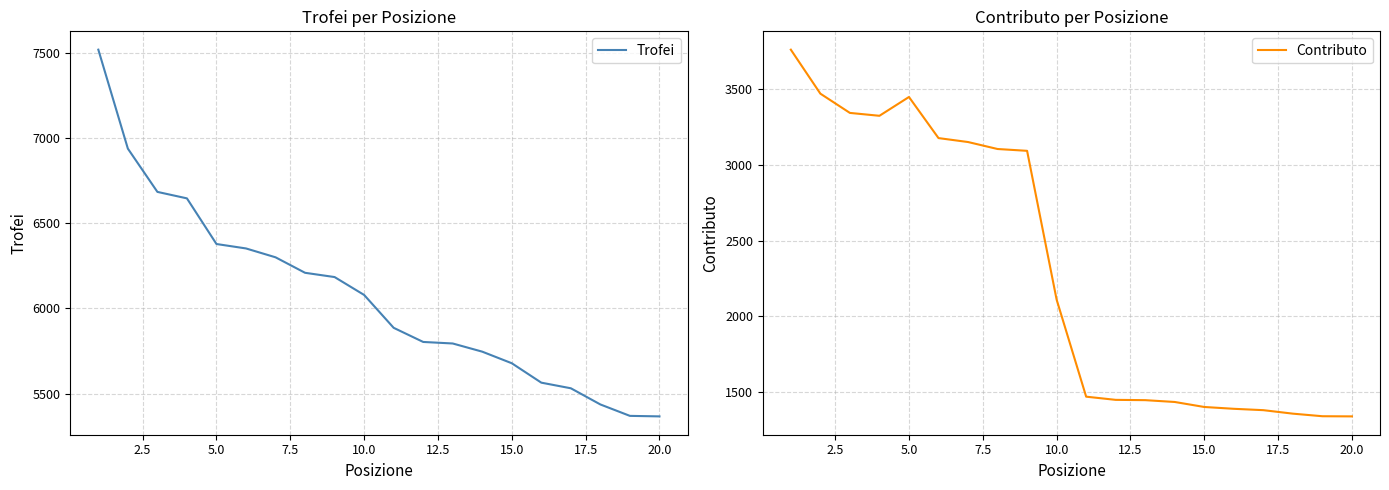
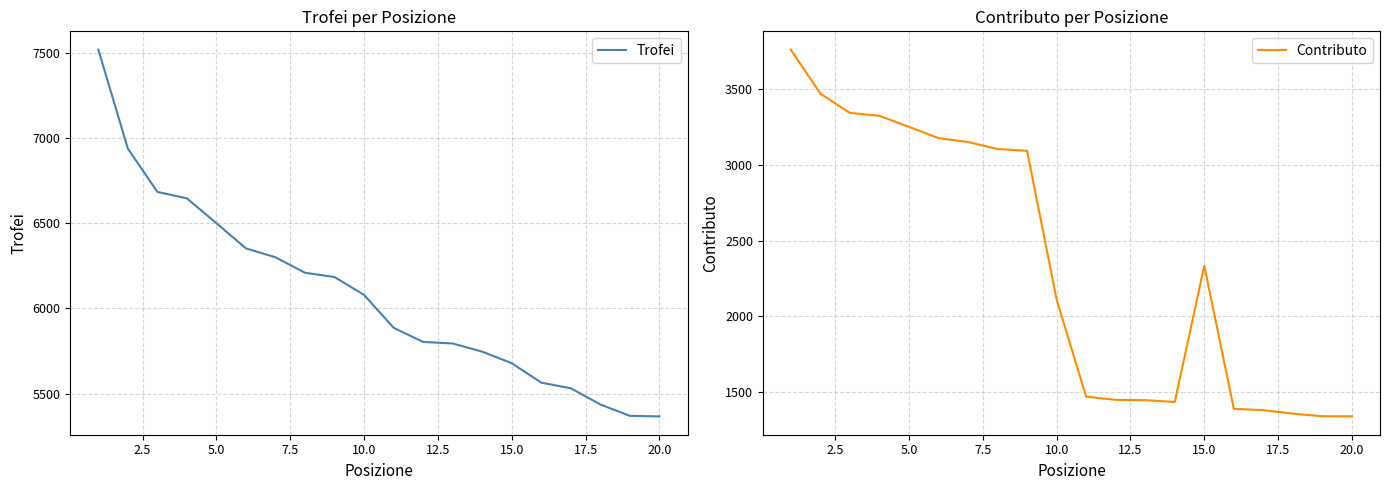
  {
    "Trofei per Posizione": {
-     "5.0": 6380,
+     "5.0": 6500,
      "10.0": 6080,
      "15.0": 5680,
      "20.0": 5370
    },
    "Contributo per Posizione": {
-     "5.0": 3450,
+     "5.0": 3250,
      "10.0": 2110,
-     "15.0": 1400,
+     "15.0": 2330,
      "20.0": 1340
    }
  }
